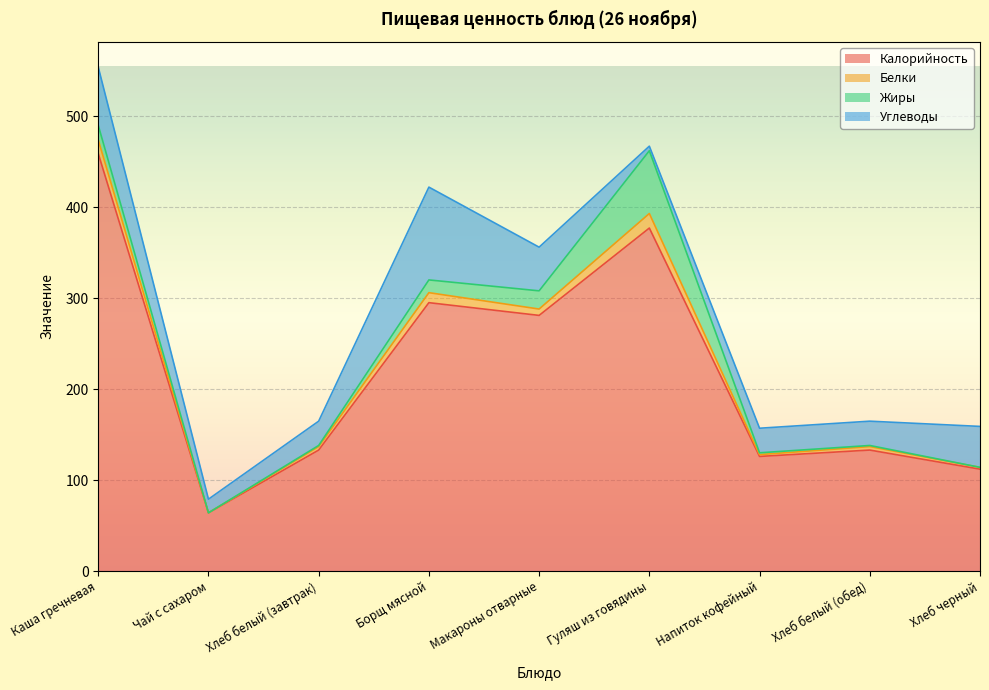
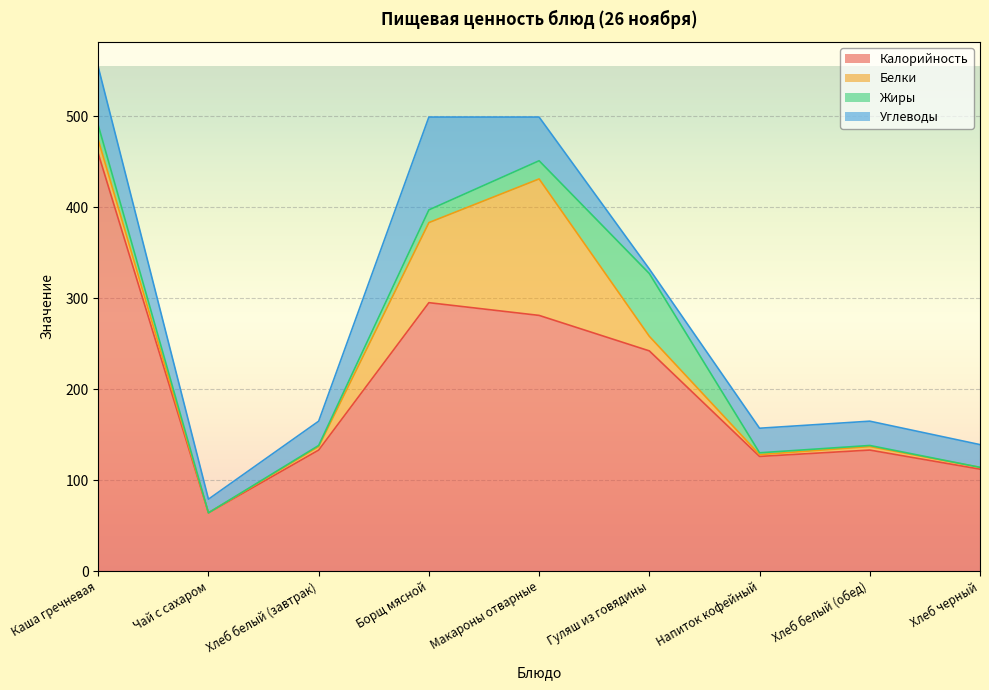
  {
    "Калорийность": {
      "Каша гречневая": 460,
      "Хлеб белый (завтрак)": 130,
      "Борщ мясной": 300,
      "Макароны отварные": 280,
-     "Гуляш из говядины": 380,
+     "Гуляш из говядины": 240,
      "Хлеб белый (обед)": 130
    },
    "Белки": {
      "Каша гречневая": 20,
-     "Борщ мясной": 10,
-     "Макароны отварные": 10,
+     "Борщ мясной": 90,
+     "Макароны отварные": 150,
      "Гуляш из говядины": 20
    },
    "Жиры": {
      "Каша гречневая": 20,
      "Борщ мясной": 10,
      "Макароны отварные": 20,
      "Гуляш из говядины": 70
    },
    "Углеводы": {
      "Каша гречневая": 60,
      "Чай с сахаром": 20,
      "Хлеб белый (завтрак)": 30,
      "Борщ мясной": 100,
      "Макароны отварные": 50,
      "Гуляш из говядины": 10,
      "Напиток кофейный": 30,
      "Хлеб белый (обед)": 30,
-     "Хлеб черный": 50
+     "Хлеб черный": 30
    }
  }
